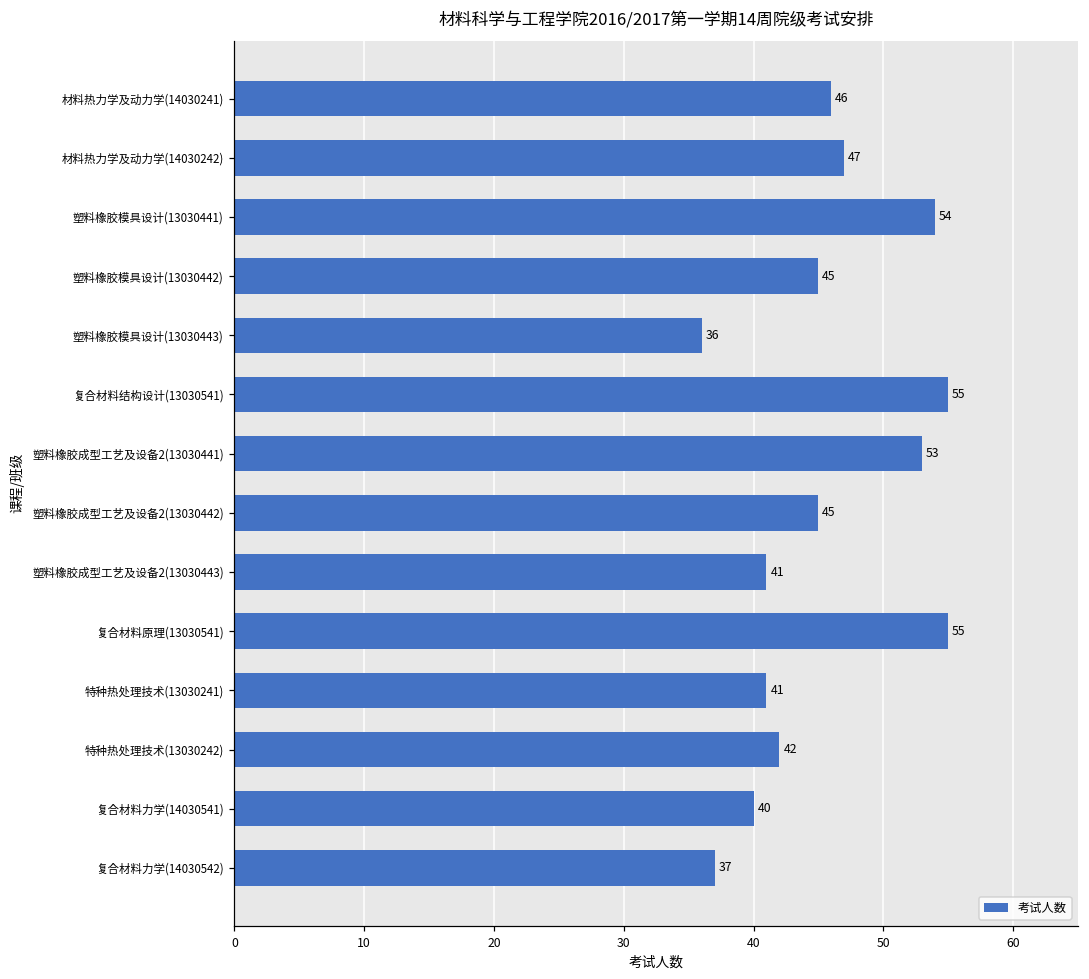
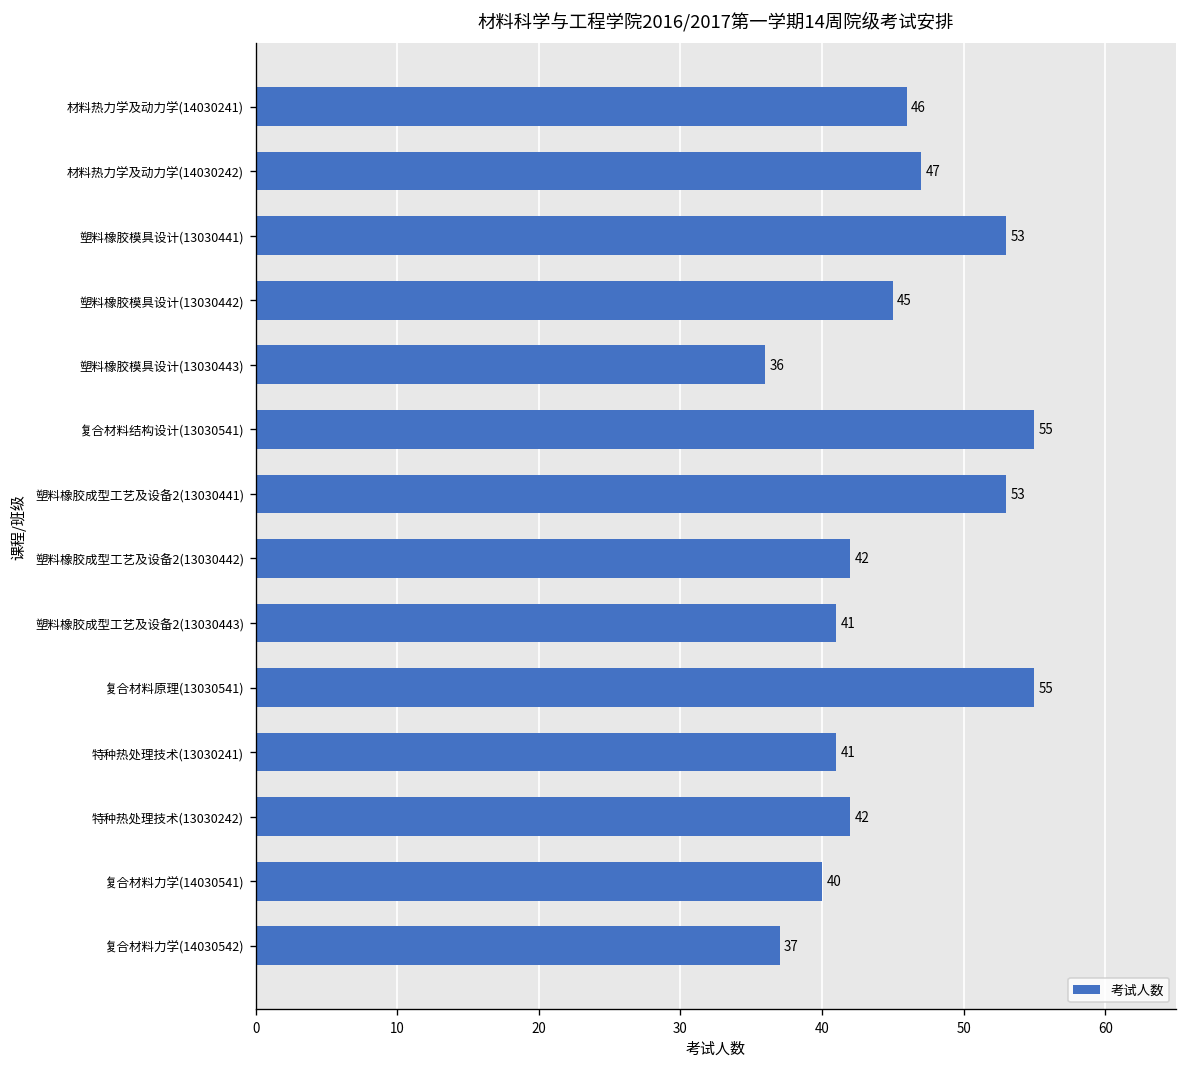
  {
    "材料热力学及动力学(14030241)": 46,
    "材料热力学及动力学(14030242)": 47,
-   "塑料橡胶模具设计(13030441)": 54,
+   "塑料橡胶模具设计(13030441)": 53,
    "塑料橡胶模具设计(13030442)": 45,
    "塑料橡胶模具设计(13030443)": 36,
    "复合材料结构设计(13030541)": 55,
    "塑料橡胶成型工艺及设备2(13030441)": 53,
-   "塑料橡胶成型工艺及设备2(13030442)": 45,
+   "塑料橡胶成型工艺及设备2(13030442)": 42,
    "塑料橡胶成型工艺及设备2(13030443)": 41,
    "复合材料原理(13030541)": 55,
    "特种热处理技术(13030241)": 41,
    "特种热处理技术(13030242)": 42,
    "复合材料力学(14030541)": 40,
    "复合材料力学(14030542)": 37
  }
